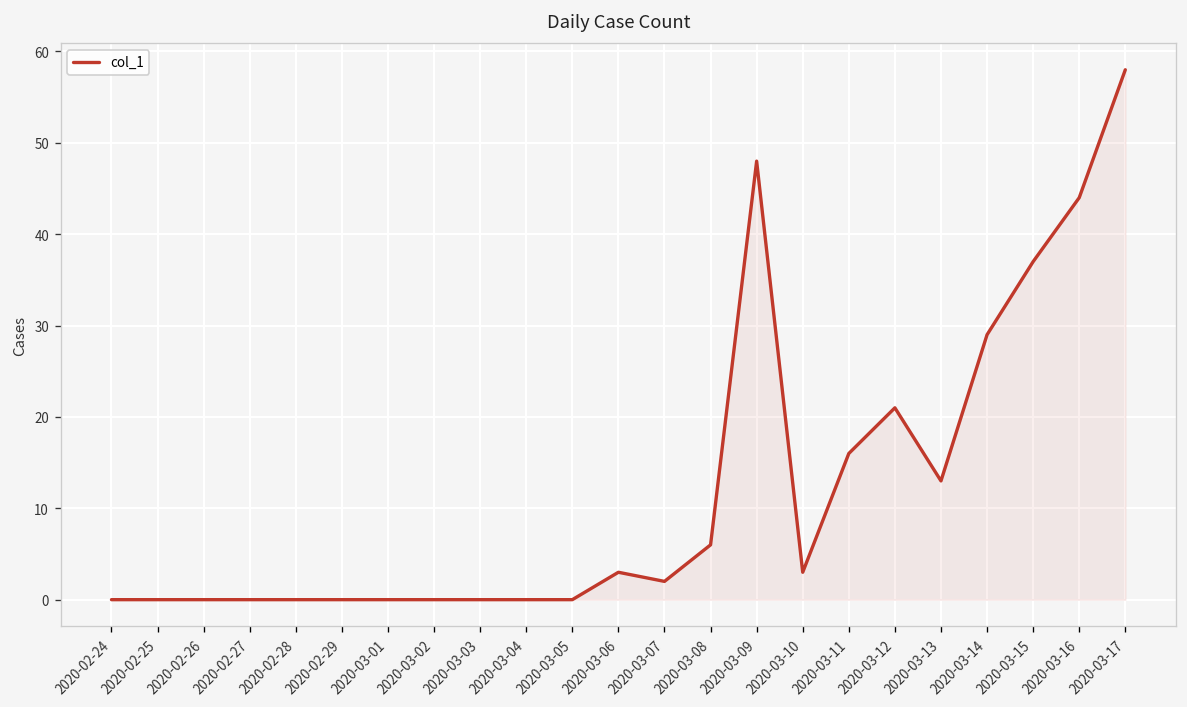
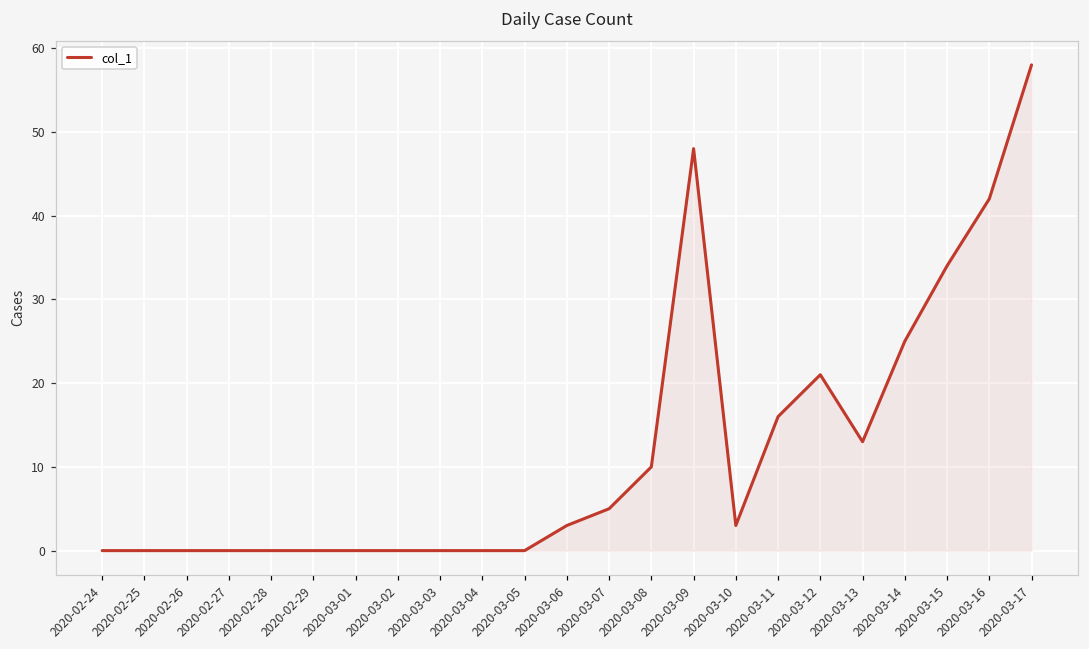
  {
    "2020-02-24": 0,
    "2020-02-25": 0,
    "2020-02-26": 0,
    "2020-02-27": 0,
    "2020-02-28": 0,
    "2020-02-29": 0,
    "2020-03-01": 0,
    "2020-03-02": 0,
    "2020-03-03": 0,
    "2020-03-04": 0,
    "2020-03-05": 0,
    "2020-03-06": 3,
-   "2020-03-07": 2,
-   "2020-03-08": 6,
+   "2020-03-07": 5,
+   "2020-03-08": 10,
    "2020-03-09": 48,
    "2020-03-10": 3,
    "2020-03-11": 16,
    "2020-03-12": 21,
    "2020-03-13": 13,
-   "2020-03-14": 29,
-   "2020-03-15": 37,
-   "2020-03-16": 44,
+   "2020-03-14": 25,
+   "2020-03-15": 34,
+   "2020-03-16": 42,
    "2020-03-17": 58
  }
